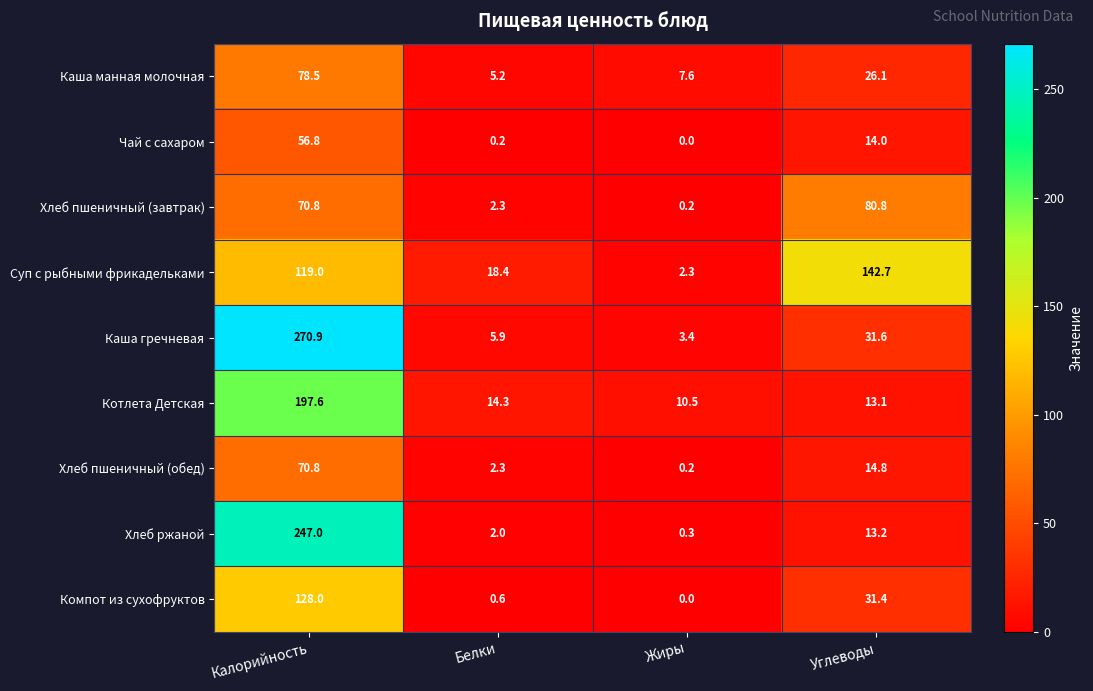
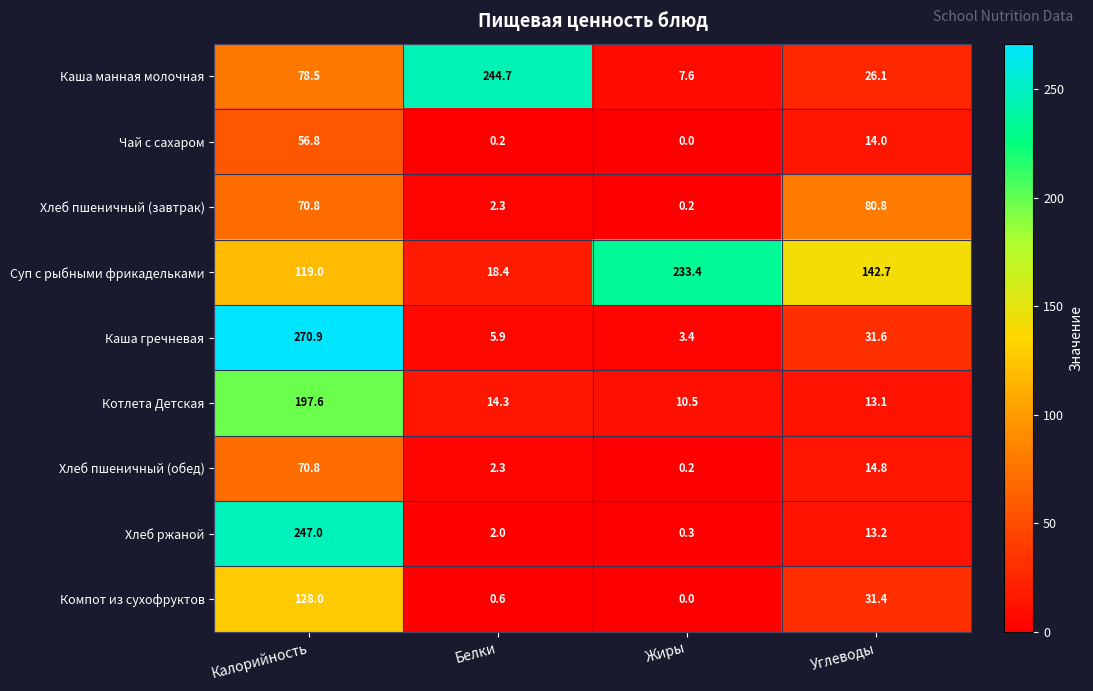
  {
    "Каша манная молочная": {
      "Калорийность": 78.5,
-     "Белки": 5.2,
+     "Белки": 244.7,
      "Жиры": 7.6,
      "Углеводы": 26.1
    },
    "Чай с сахаром": {
      "Калорийность": 56.8,
      "Белки": 0.2,
      "Жиры": 0.0,
      "Углеводы": 14.0
    },
    "Хлеб пшеничный (завтрак)": {
      "Калорийность": 70.8,
      "Белки": 2.3,
      "Жиры": 0.2,
      "Углеводы": 80.8
    },
    "Суп с рыбными фрикадельками": {
      "Калорийность": 119.0,
      "Белки": 18.4,
-     "Жиры": 2.3,
+     "Жиры": 233.4,
      "Углеводы": 142.7
    },
    "Каша гречневая": {
      "Калорийность": 270.9,
      "Белки": 5.9,
      "Жиры": 3.4,
      "Углеводы": 31.6
    },
    "Котлета Детская": {
      "Калорийность": 197.6,
      "Белки": 14.3,
      "Жиры": 10.5,
      "Углеводы": 13.1
    },
    "Хлеб пшеничный (обед)": {
      "Калорийность": 70.8,
      "Белки": 2.3,
      "Жиры": 0.2,
      "Углеводы": 14.8
    },
    "Хлеб ржаной": {
      "Калорийность": 247.0,
      "Белки": 2.0,
      "Жиры": 0.3,
      "Углеводы": 13.2
    },
    "Компот из сухофруктов": {
      "Калорийность": 128.0,
      "Белки": 0.6,
      "Жиры": 0.0,
      "Углеводы": 31.4
    }
  }
